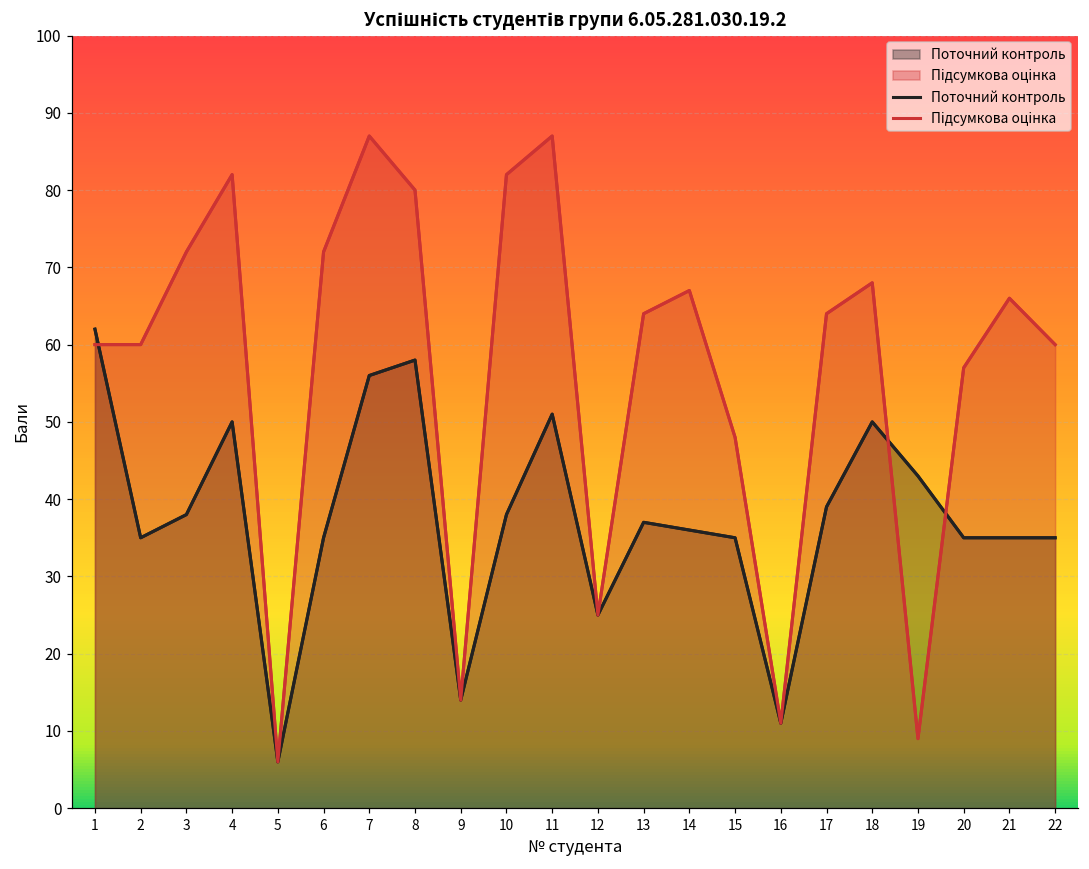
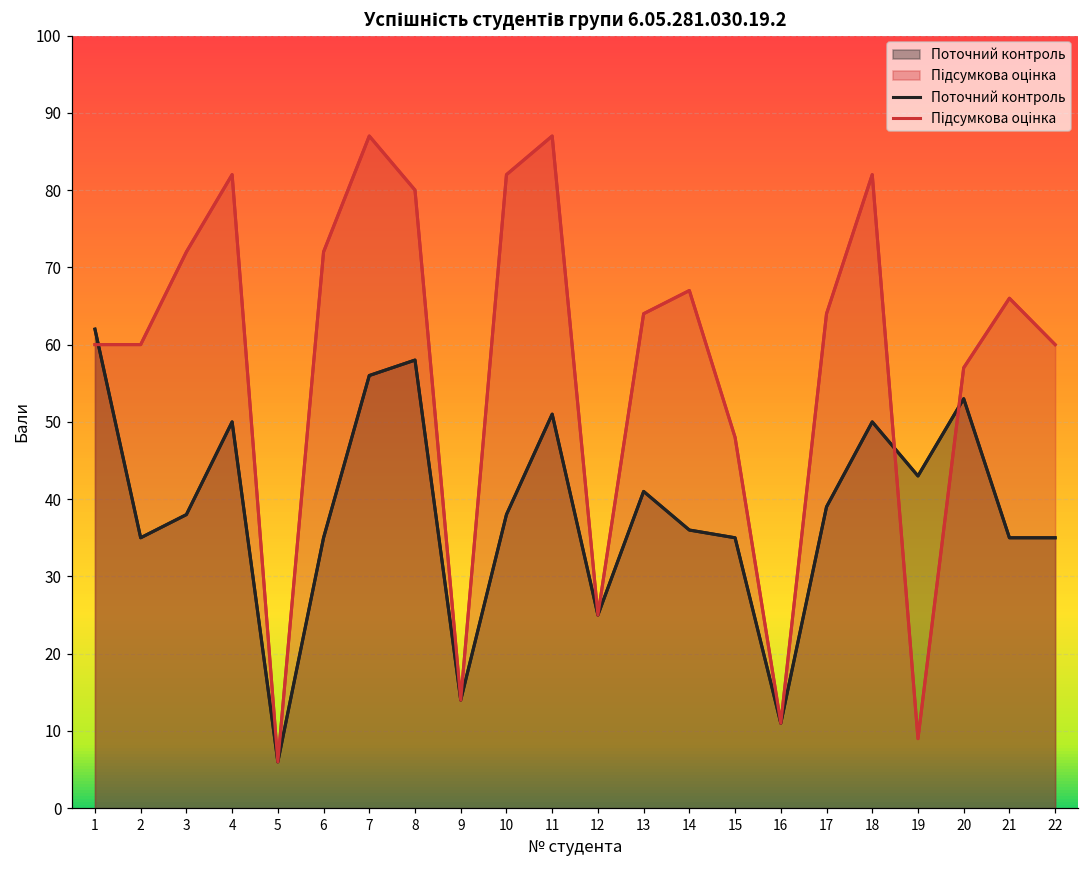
  {
    "Поточний контроль": {
      "1": 62,
      "2": 35,
      "3": 38,
      "4": 50,
      "6": 35,
      "7": 56,
      "8": 58,
      "10": 38,
      "11": 51,
-     "13": 37,
+     "13": 41,
      "14": 36,
      "15": 35,
      "17": 39,
      "18": 50,
      "19": 43,
-     "20": 35,
+     "20": 53,
      "21": 35,
      "22": 35
    },
    "Підсумкова оцінка": {
      "1": 60,
      "2": 60,
      "3": 72,
      "4": 82,
      "6": 72,
      "7": 87,
      "8": 80,
      "10": 82,
      "11": 87,
      "13": 64,
      "14": 67,
      "15": 48,
      "17": 64,
-     "18": 68,
+     "18": 82,
      "19": 9,
      "20": 57,
      "21": 66,
      "22": 60
    }
  }
